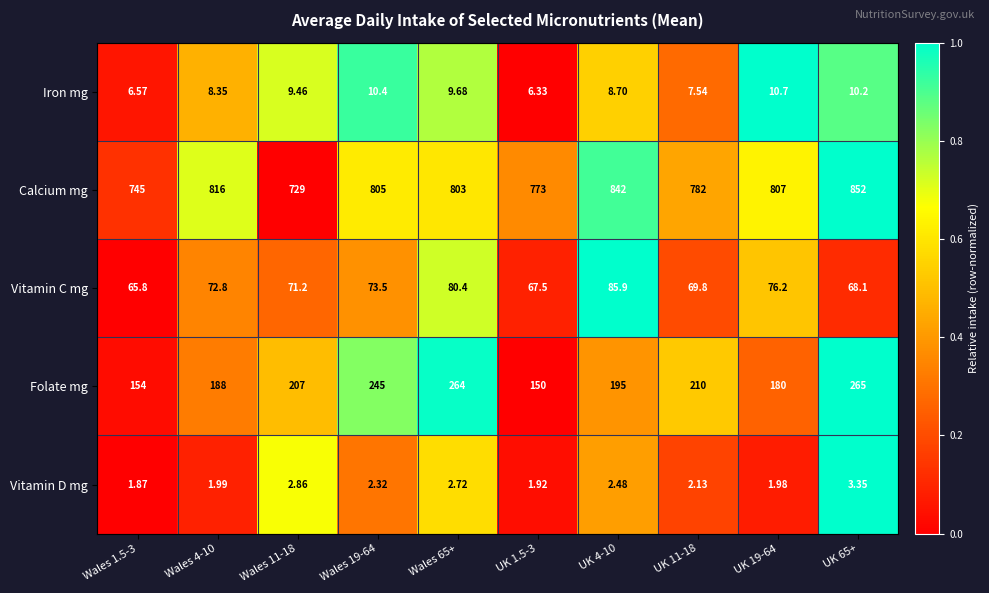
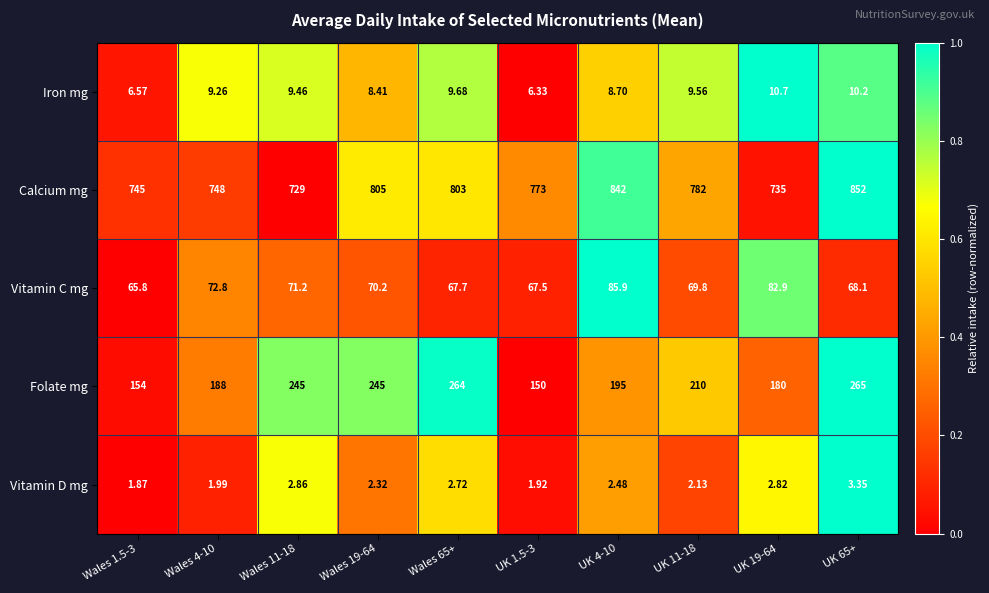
  {
    "Iron mg": {
      "Wales 1.5-3": 6.57,
-     "Wales 4-10": 8.35,
+     "Wales 4-10": 9.26,
      "Wales 11-18": 9.46,
-     "Wales 19-64": 10.4,
+     "Wales 19-64": 8.41,
      "Wales 65+": 9.68,
      "UK 1.5-3": 6.33,
      "UK 4-10": 8.70,
-     "UK 11-18": 7.54,
+     "UK 11-18": 9.56,
      "UK 19-64": 10.7,
      "UK 65+": 10.2
    },
    "Calcium mg": {
      "Wales 1.5-3": 745,
-     "Wales 4-10": 816,
+     "Wales 4-10": 748,
      "Wales 11-18": 729,
      "Wales 19-64": 805,
      "Wales 65+": 803,
      "UK 1.5-3": 773,
      "UK 4-10": 842,
      "UK 11-18": 782,
-     "UK 19-64": 807,
+     "UK 19-64": 735,
      "UK 65+": 852
    },
    "Vitamin C mg": {
      "Wales 1.5-3": 65.8,
      "Wales 4-10": 72.8,
      "Wales 11-18": 71.2,
-     "Wales 19-64": 73.5,
-     "Wales 65+": 80.4,
+     "Wales 19-64": 70.2,
+     "Wales 65+": 67.7,
      "UK 1.5-3": 67.5,
      "UK 4-10": 85.9,
      "UK 11-18": 69.8,
-     "UK 19-64": 76.2,
+     "UK 19-64": 82.9,
      "UK 65+": 68.1
    },
    "Folate mg": {
      "Wales 1.5-3": 154,
      "Wales 4-10": 188,
-     "Wales 11-18": 207,
+     "Wales 11-18": 245,
      "Wales 19-64": 245,
      "Wales 65+": 264,
      "UK 1.5-3": 150,
      "UK 4-10": 195,
      "UK 11-18": 210,
      "UK 19-64": 180,
      "UK 65+": 265
    },
    "Vitamin D mg": {
      "Wales 1.5-3": 1.87,
      "Wales 4-10": 1.99,
      "Wales 11-18": 2.86,
      "Wales 19-64": 2.32,
      "Wales 65+": 2.72,
      "UK 1.5-3": 1.92,
      "UK 4-10": 2.48,
      "UK 11-18": 2.13,
-     "UK 19-64": 1.98,
+     "UK 19-64": 2.82,
      "UK 65+": 3.35
    }
  }
